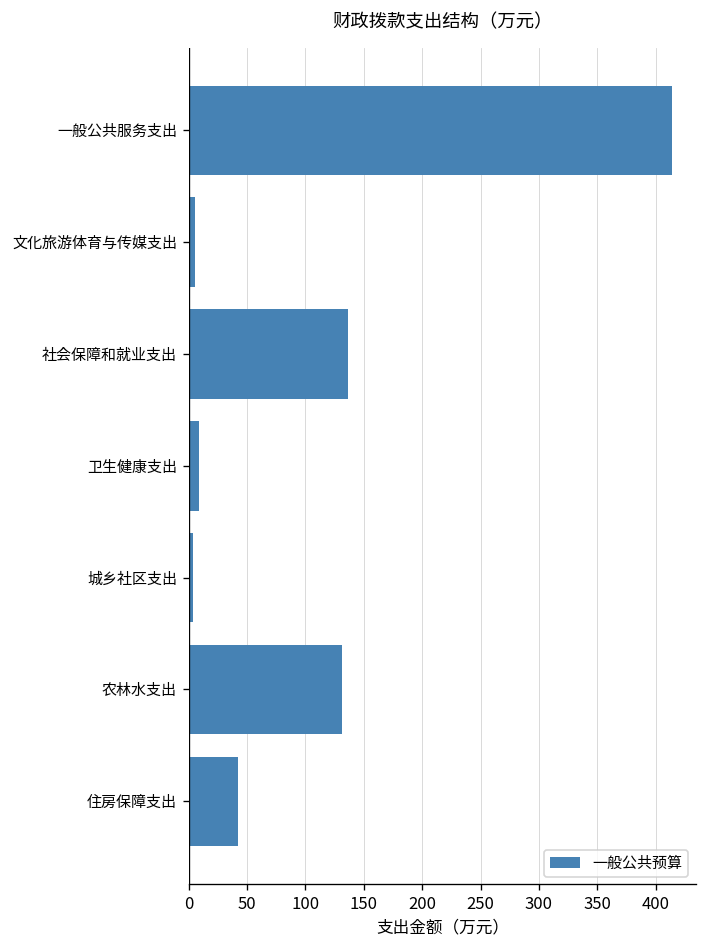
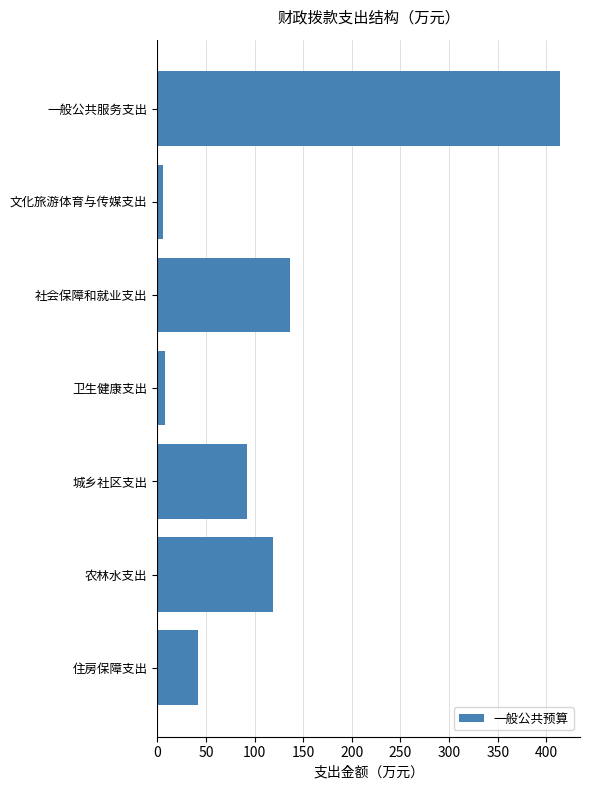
  {
    "一般公共服务支出": 410,
    "文化旅游体育与传媒支出": 10,
    "社会保障和就业支出": 140,
    "卫生健康支出": 10,
-   "城乡社区支出": 0,
-   "农林水支出": 130,
+   "城乡社区支出": 90,
+   "农林水支出": 120,
    "住房保障支出": 40
  }
